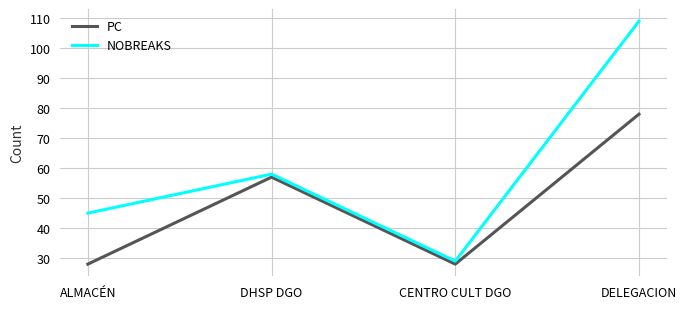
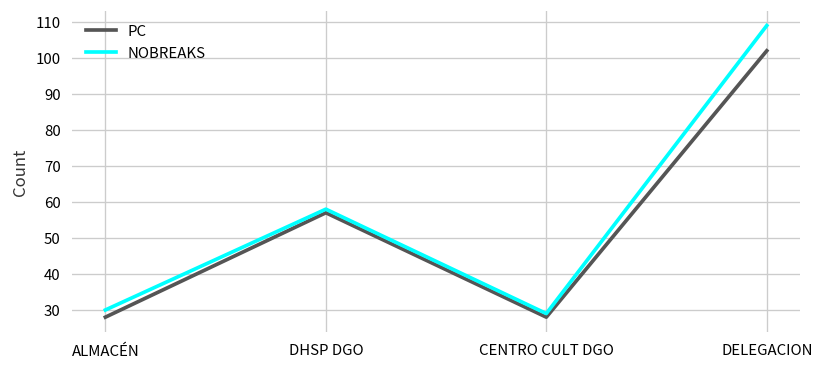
  {
    "PC": {
      "ALMACÉN": 28,
      "DHSP DGO": 57,
      "CENTRO CULT DGO": 28,
-     "DELEGACION": 78
+     "DELEGACION": 102
    },
    "NOBREAKS": {
-     "ALMACÉN": 45,
+     "ALMACÉN": 30,
      "DHSP DGO": 58,
      "CENTRO CULT DGO": 29,
      "DELEGACION": 109
    }
  }
